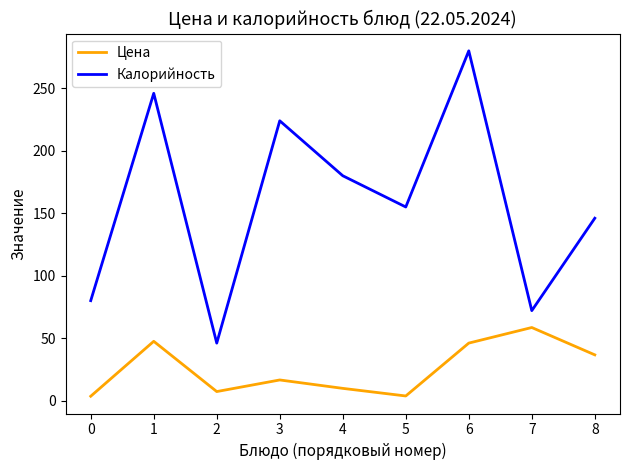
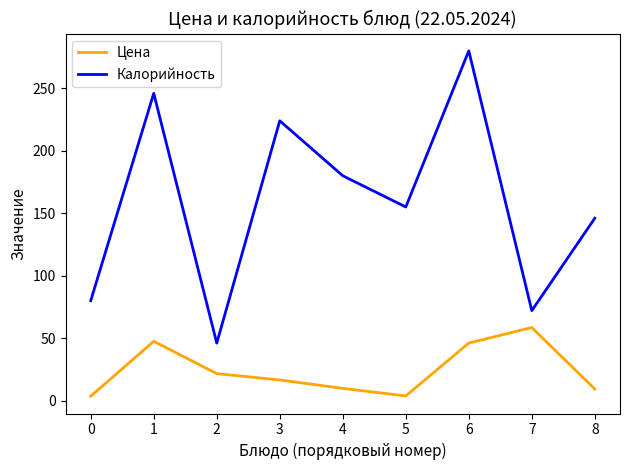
  {
    "Цена": {
      "0": 3,
      "1": 47,
-     "2": 7,
+     "2": 22,
      "3": 17,
      "4": 10,
      "5": 4,
      "6": 46,
      "7": 59,
-     "8": 37
+     "8": 9
    },
    "Калорийность": {
      "0": 80,
      "1": 246,
      "2": 46,
      "3": 224,
      "4": 180,
      "5": 155,
      "6": 280,
      "7": 72,
      "8": 146
    }
  }
